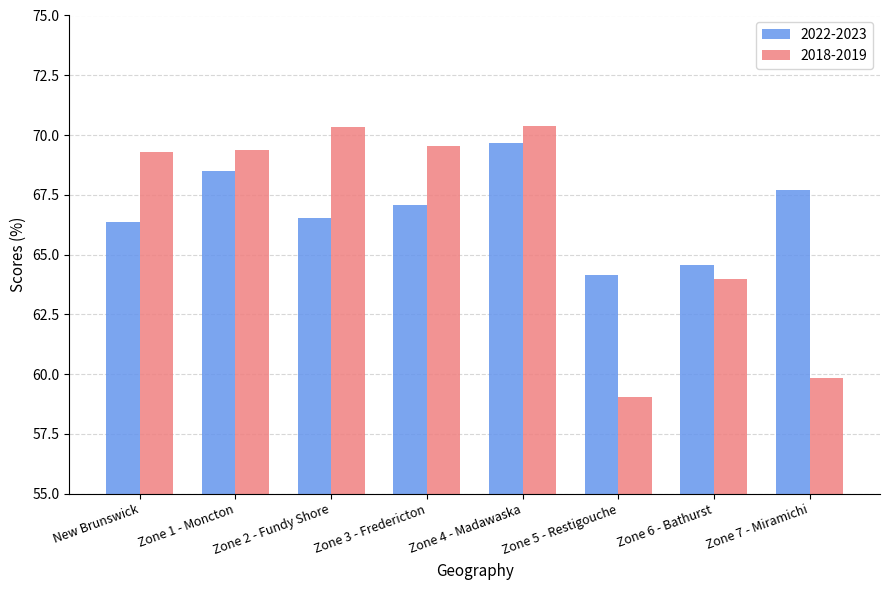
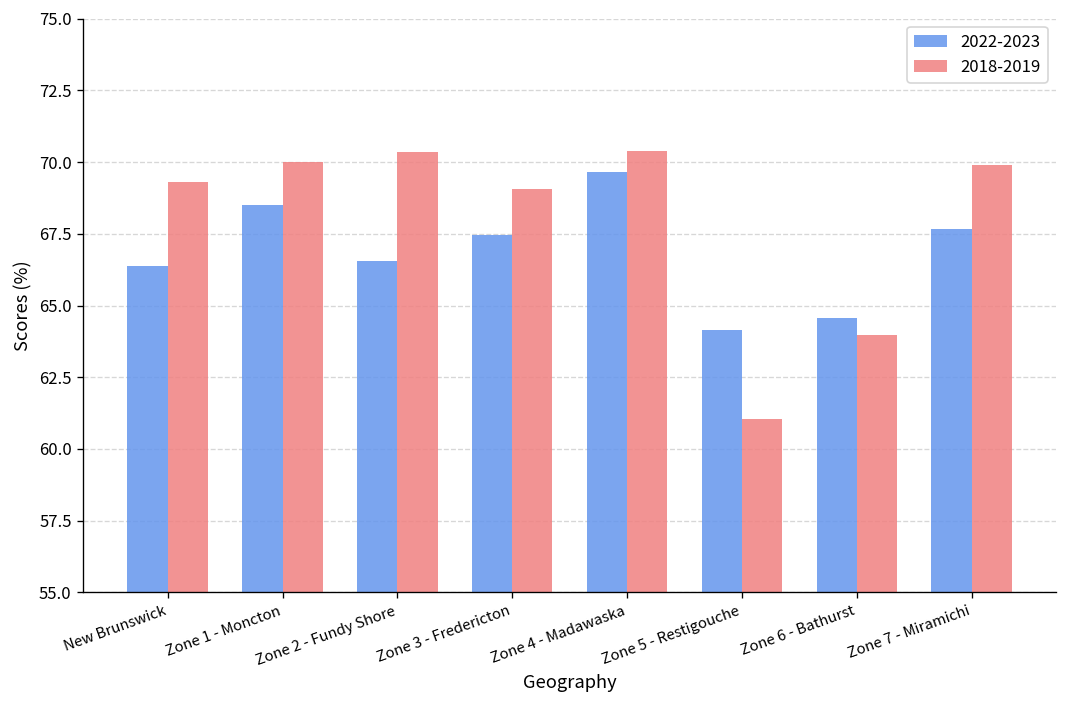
  {
    "2022-2023": {
      "New Brunswick": 66.4,
      "Zone 1 - Moncton": 68.5,
      "Zone 2 - Fundy Shore": 66.5,
-     "Zone 3 - Fredericton": 67.1,
+     "Zone 3 - Fredericton": 67.5,
      "Zone 4 - Madawaska": 69.7,
      "Zone 5 - Restigouche": 64.1,
      "Zone 6 - Bathurst": 64.6,
      "Zone 7 - Miramichi": 67.7
    },
    "2018-2019": {
      "New Brunswick": 69.3,
-     "Zone 1 - Moncton": 69.4,
+     "Zone 1 - Moncton": 70.0,
      "Zone 2 - Fundy Shore": 70.3,
-     "Zone 3 - Fredericton": 69.5,
+     "Zone 3 - Fredericton": 69.1,
      "Zone 4 - Madawaska": 70.4,
-     "Zone 5 - Restigouche": 59.0,
+     "Zone 5 - Restigouche": 61.1,
      "Zone 6 - Bathurst": 64.0,
-     "Zone 7 - Miramichi": 59.9
+     "Zone 7 - Miramichi": 69.9
    }
  }
